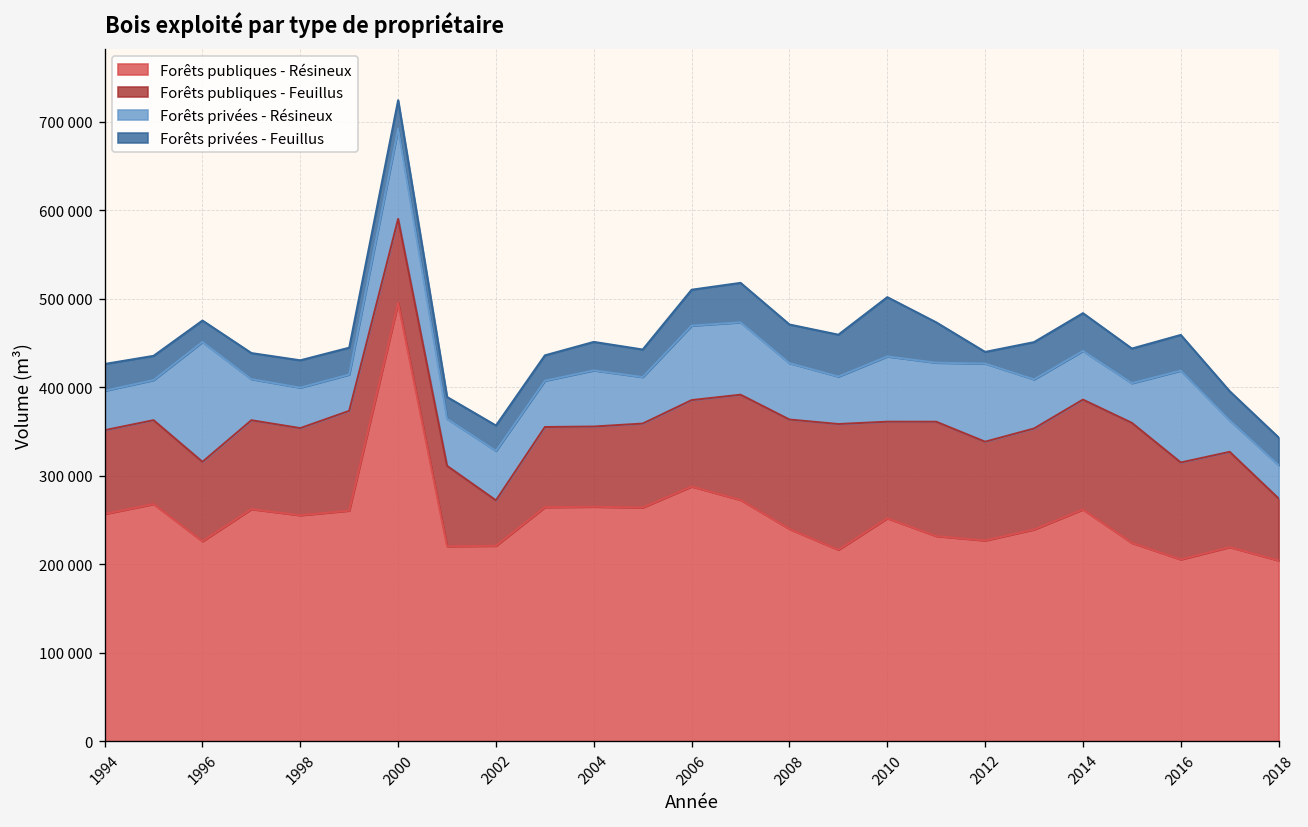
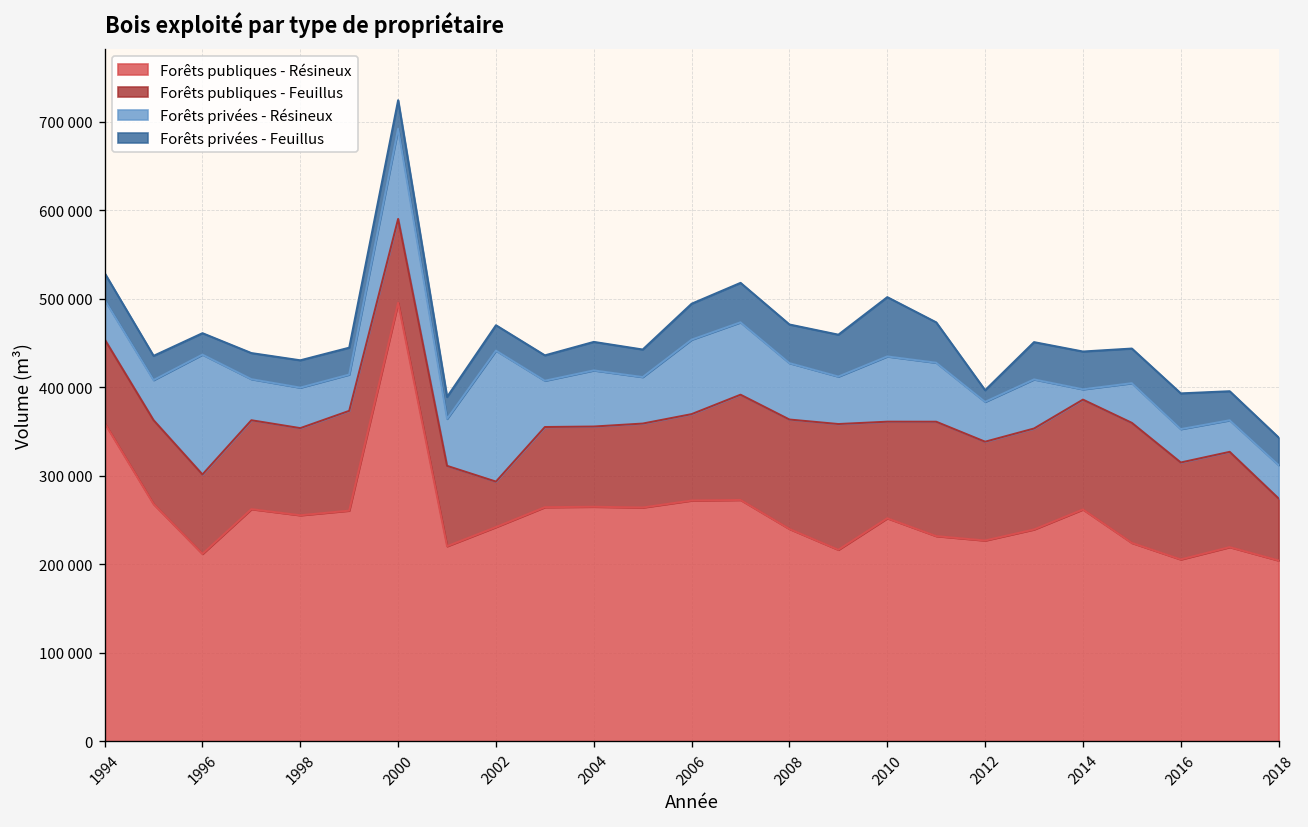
  {
    "Forêts publiques - Résineux": {
-     "1994": 260000,
-     "1996": 230000,
+     "1994": 360000,
+     "1996": 210000,
      "1998": 260000,
      "2000": 500000,
-     "2002": 220000,
+     "2002": 240000,
      "2004": 270000,
-     "2006": 290000,
+     "2006": 270000,
      "2008": 240000,
      "2010": 250000,
      "2012": 230000,
      "2014": 260000,
      "2016": 210000,
      "2018": 200000
    },
    "Forêts publiques - Feuillus": {
      "1994": 90000,
      "1996": 90000,
      "1998": 100000,
      "2000": 90000,
      "2002": 50000,
      "2004": 90000,
      "2006": 100000,
      "2008": 120000,
      "2010": 110000,
      "2012": 110000,
      "2014": 120000,
      "2016": 110000,
      "2018": 70000
    },
    "Forêts privées - Résineux": {
      "1994": 40000,
      "1996": 140000,
      "1998": 50000,
      "2000": 100000,
-     "2002": 60000,
+     "2002": 150000,
      "2004": 60000,
      "2006": 80000,
      "2008": 60000,
      "2010": 70000,
-     "2012": 90000,
-     "2014": 60000,
-     "2016": 100000,
+     "2012": 50000,
+     "2014": 10000,
+     "2016": 40000,
      "2018": 40000
    },
    "Forêts privées - Feuillus": {
      "1994": 30000,
      "1996": 20000,
      "1998": 30000,
      "2000": 30000,
      "2002": 30000,
      "2004": 30000,
      "2006": 40000,
      "2008": 40000,
      "2010": 70000,
      "2012": 10000,
      "2014": 40000,
      "2016": 40000,
      "2018": 30000
    }
  }
